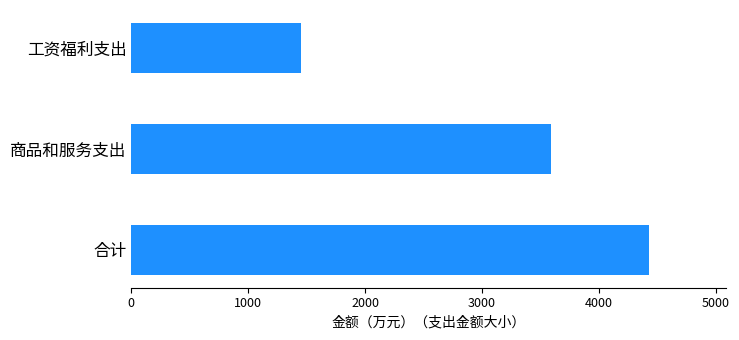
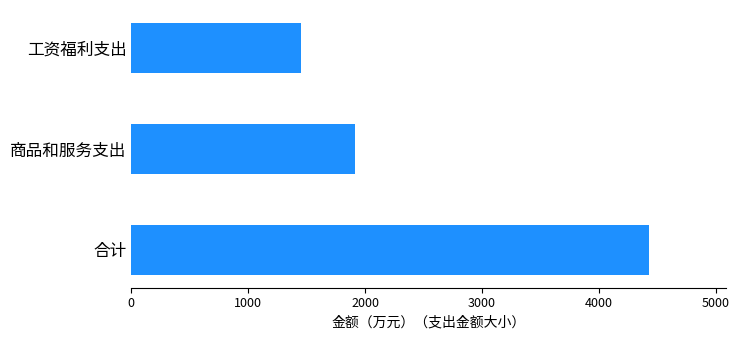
  {
    "工资福利支出": 1460,
-   "商品和服务支出": 3590,
+   "商品和服务支出": 1910,
    "合计": 4430
  }
